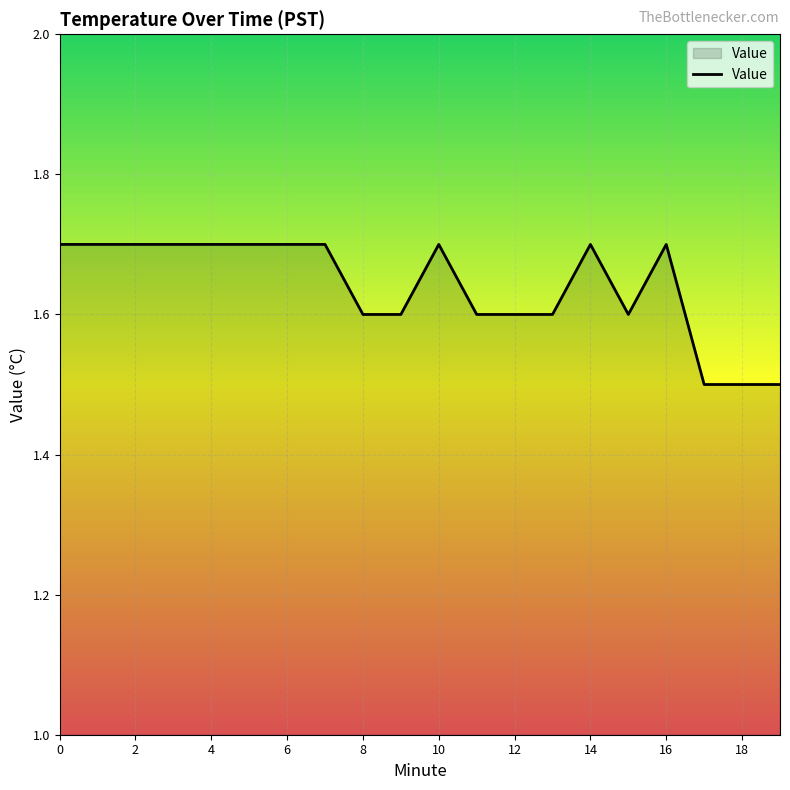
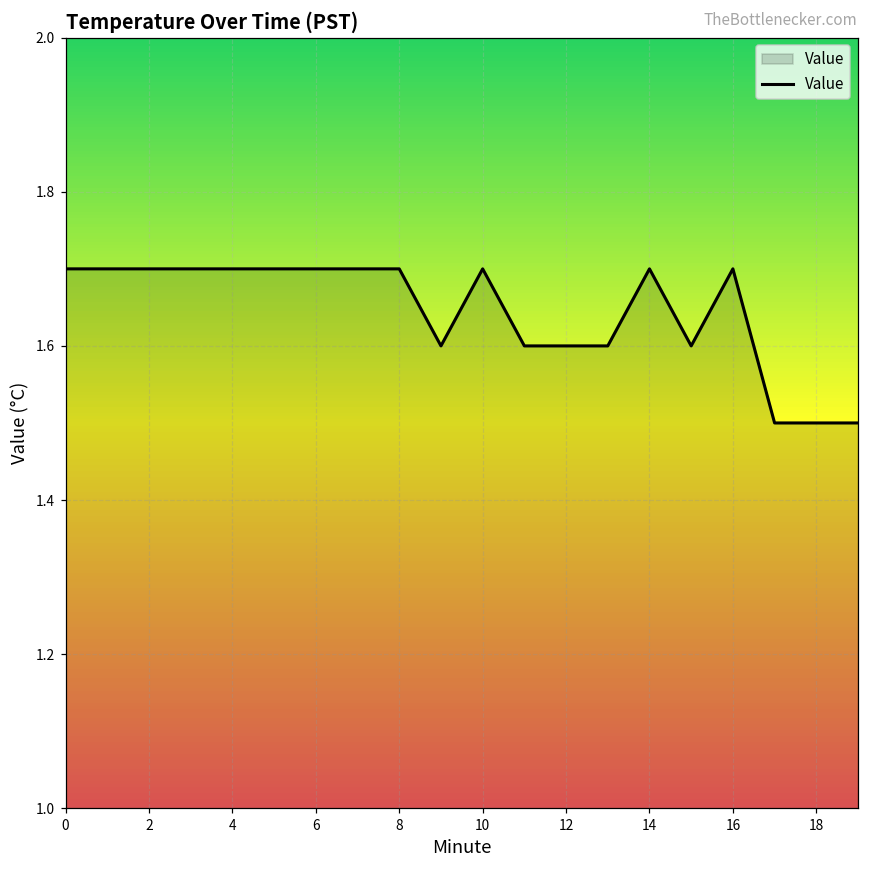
  {
    "0": 1.7,
    "2": 1.7,
    "4": 1.7,
    "6": 1.7,
-   "8": 1.6,
+   "8": 1.7,
    "10": 1.7,
    "12": 1.6,
    "14": 1.7,
    "16": 1.7,
    "18": 1.5
  }
